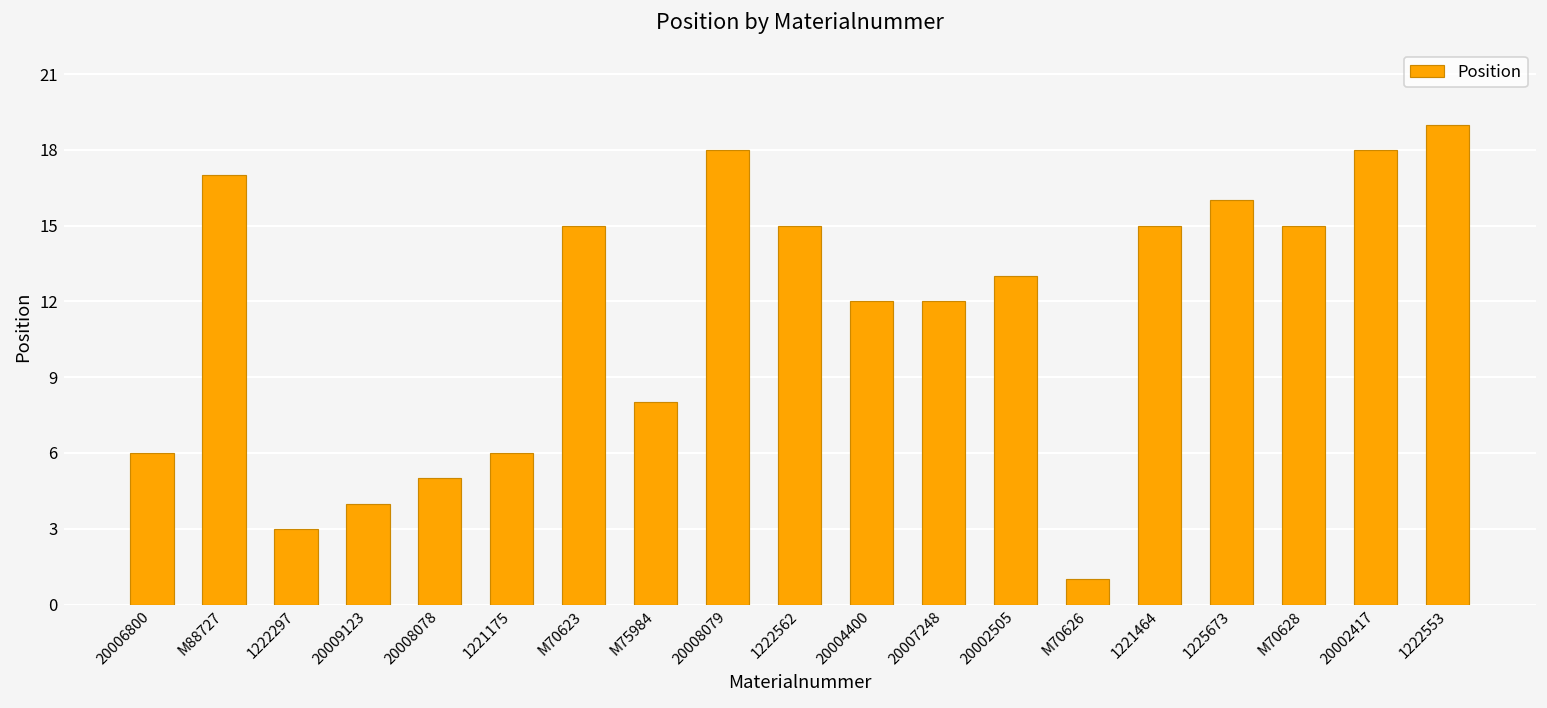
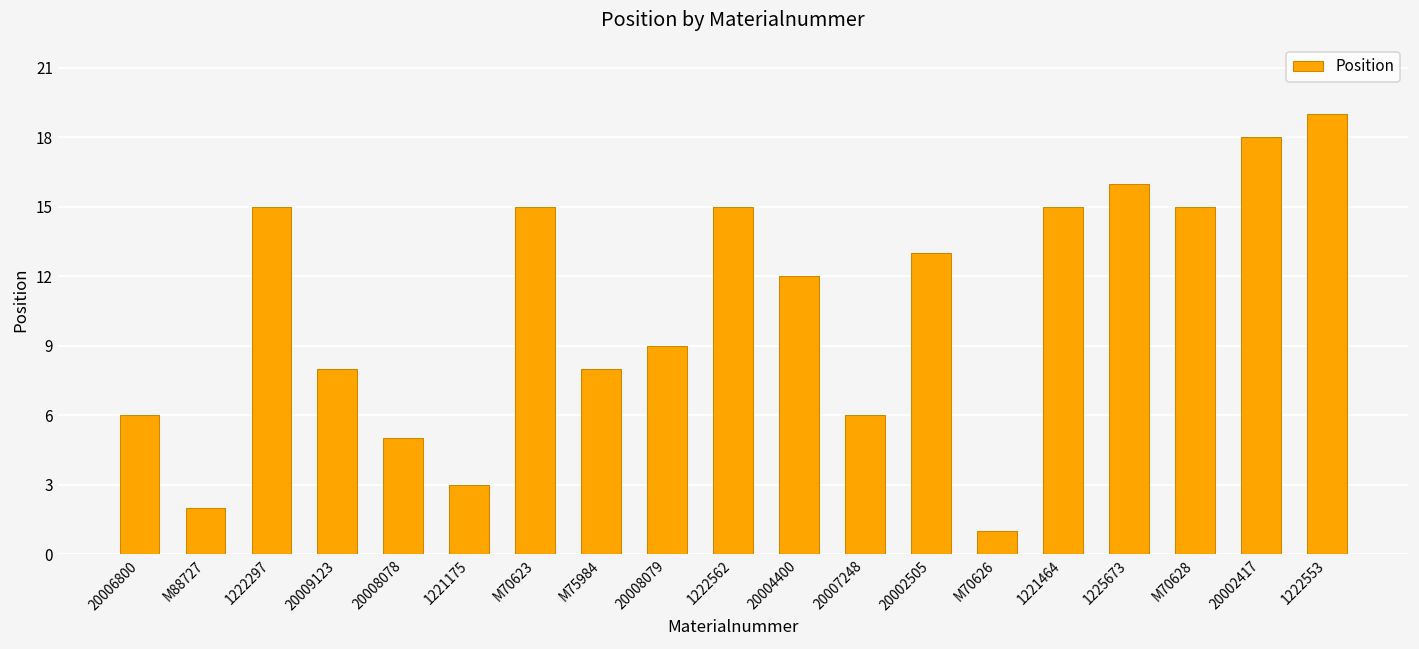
  {
    "20006800": 6,
-   "M88727": 17,
-   "1222297": 3,
-   "20009123": 4,
+   "M88727": 2,
+   "1222297": 15,
+   "20009123": 8,
    "20008078": 5,
-   "1221175": 6,
+   "1221175": 3,
    "M70623": 15,
    "M75984": 8,
-   "20008079": 18,
+   "20008079": 9,
    "1222562": 15,
    "20004400": 12,
-   "20007248": 12,
+   "20007248": 6,
    "20002505": 13,
    "M70626": 1,
    "1221464": 15,
    "1225673": 16,
    "M70628": 15,
    "20002417": 18,
    "1222553": 19
  }
